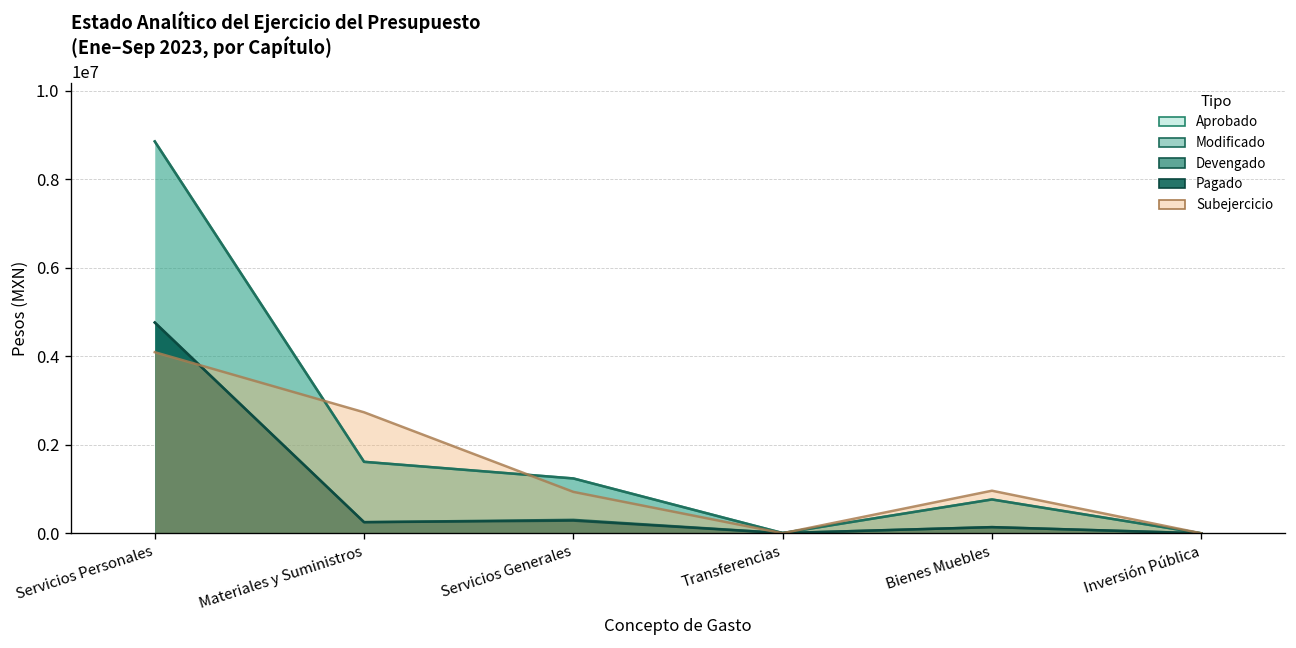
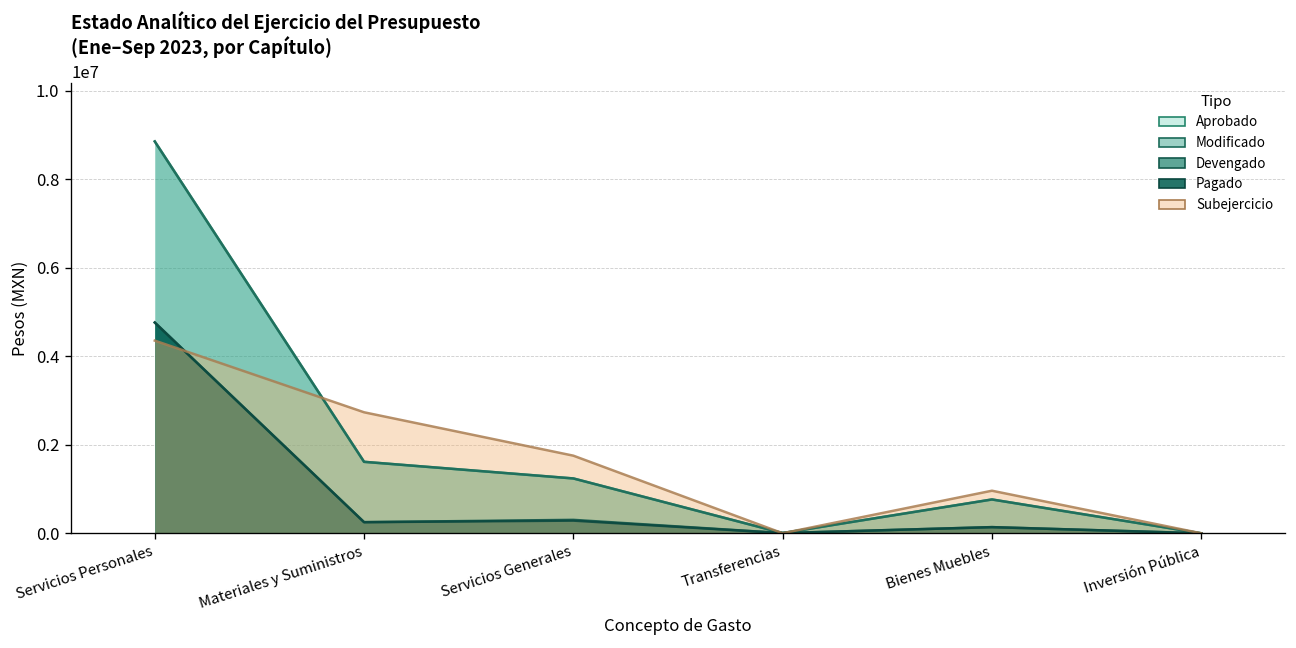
  {
    "Subejercicio": {
-     "Servicios Personales": 4100000,
+     "Servicios Personales": 4400000,
      "Materiales y Suministros": 2700000,
-     "Servicios Generales": 900000,
+     "Servicios Generales": 1800000,
      "Bienes Muebles": 1000000
    }
  }
